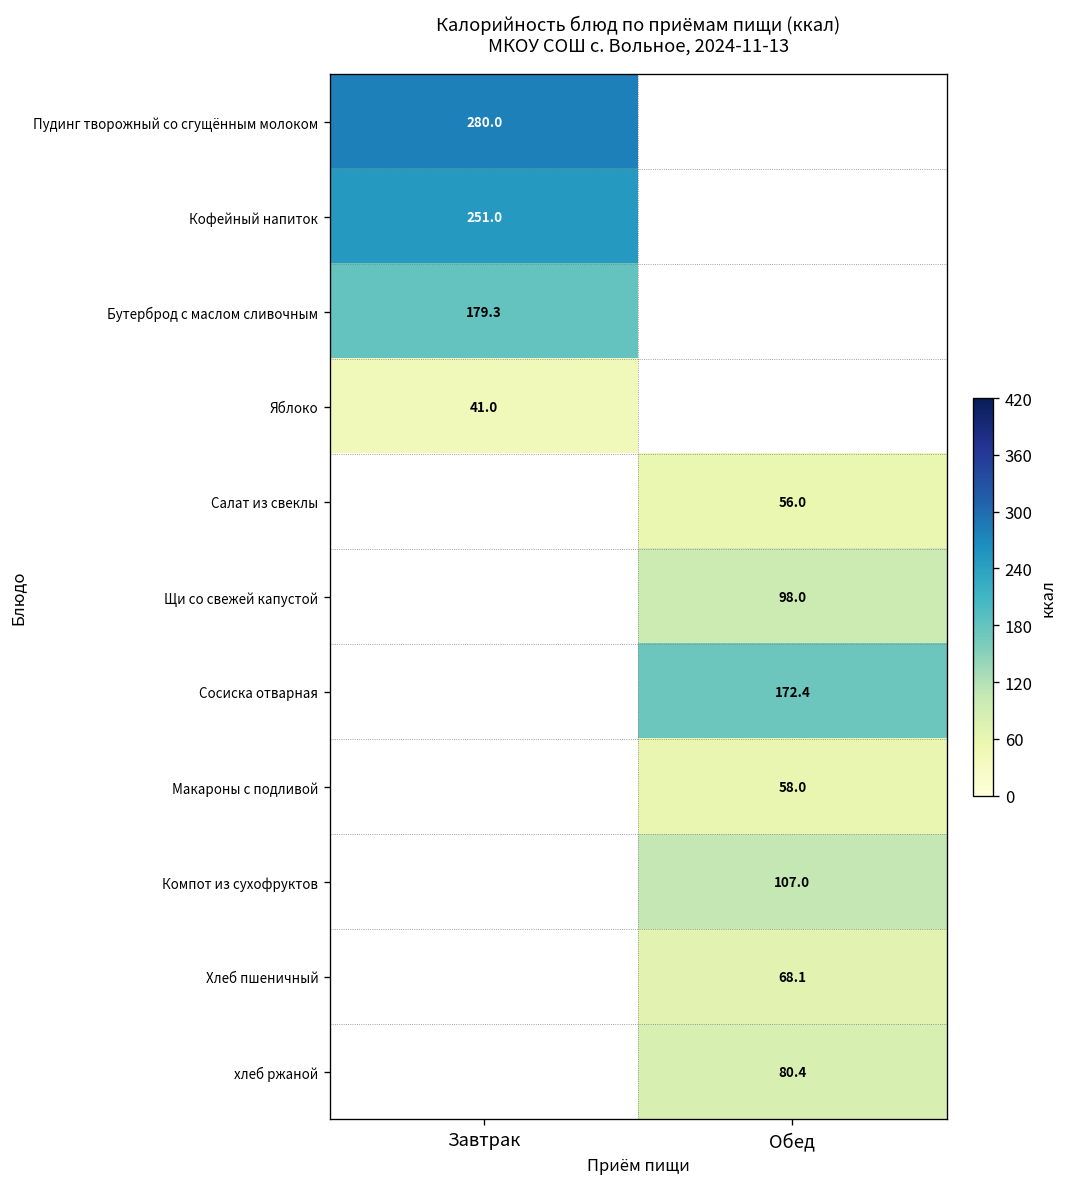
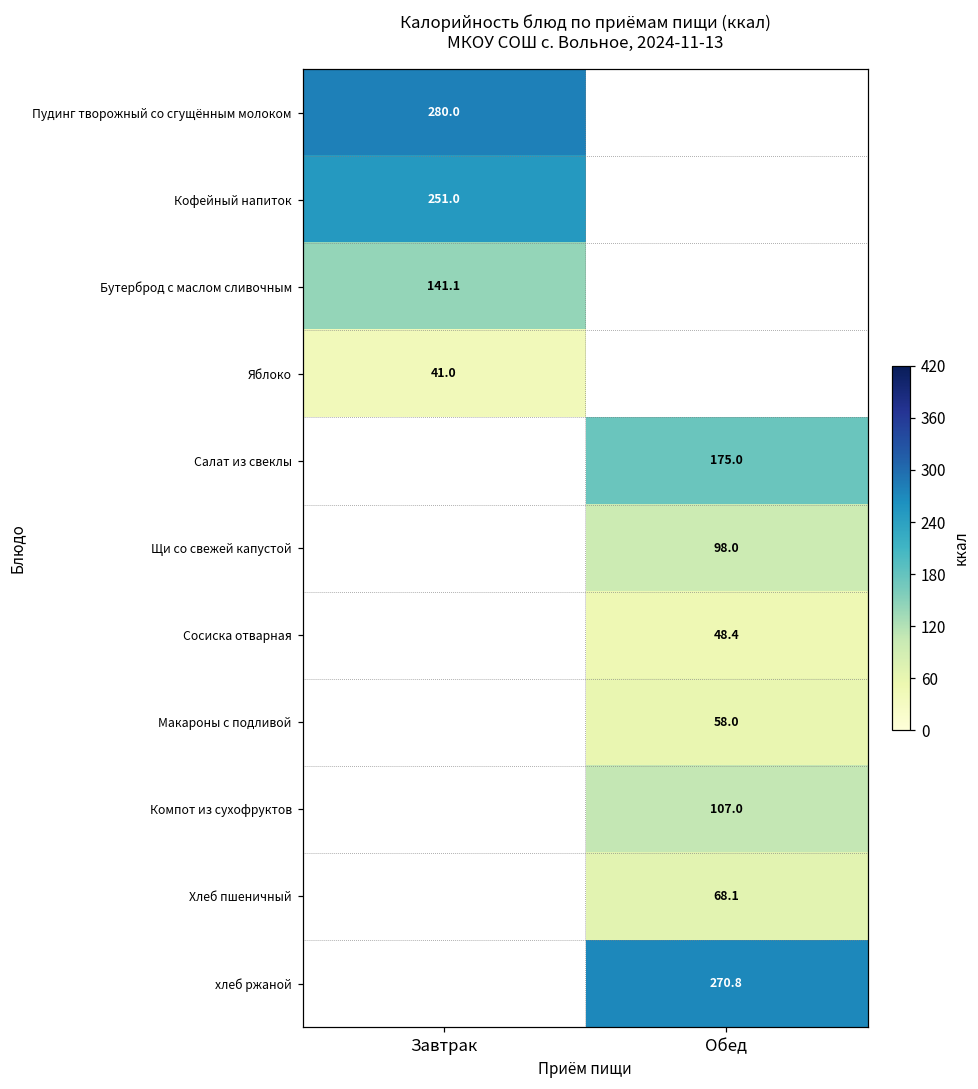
  {
    "Пудинг творожный со сгущённым молоком": {
      "Завтрак": 280.0
    },
    "Кофейный напиток": {
      "Завтрак": 251.0
    },
    "Бутерброд с маслом сливочным": {
-     "Завтрак": 179.3
+     "Завтрак": 141.1
    },
    "Яблоко": {
      "Завтрак": 41.0
    },
    "Салат из свеклы": {
-     "Обед": 56.0
+     "Обед": 175.0
    },
    "Щи со свежей капустой": {
      "Обед": 98.0
    },
    "Сосиска отварная": {
-     "Обед": 172.4
+     "Обед": 48.4
    },
    "Макароны с подливой": {
      "Обед": 58.0
    },
    "Компот из сухофруктов": {
      "Обед": 107.0
    },
    "Хлеб пшеничный": {
      "Обед": 68.1
    },
    "хлеб ржаной": {
-     "Обед": 80.4
+     "Обед": 270.8
    }
  }
